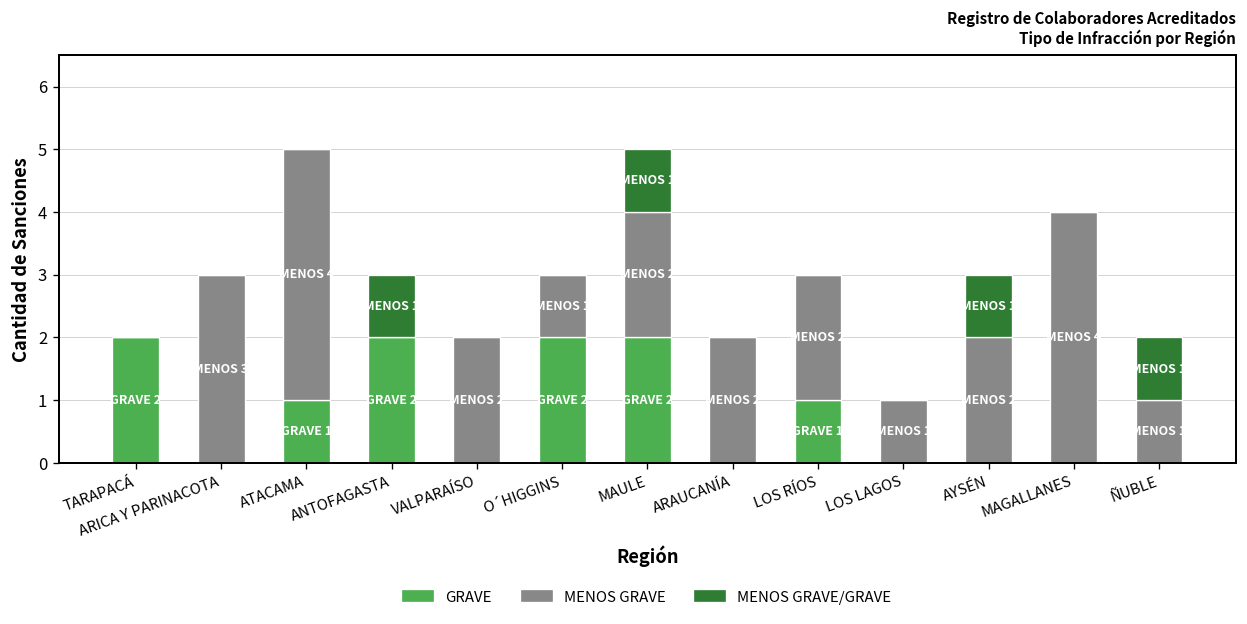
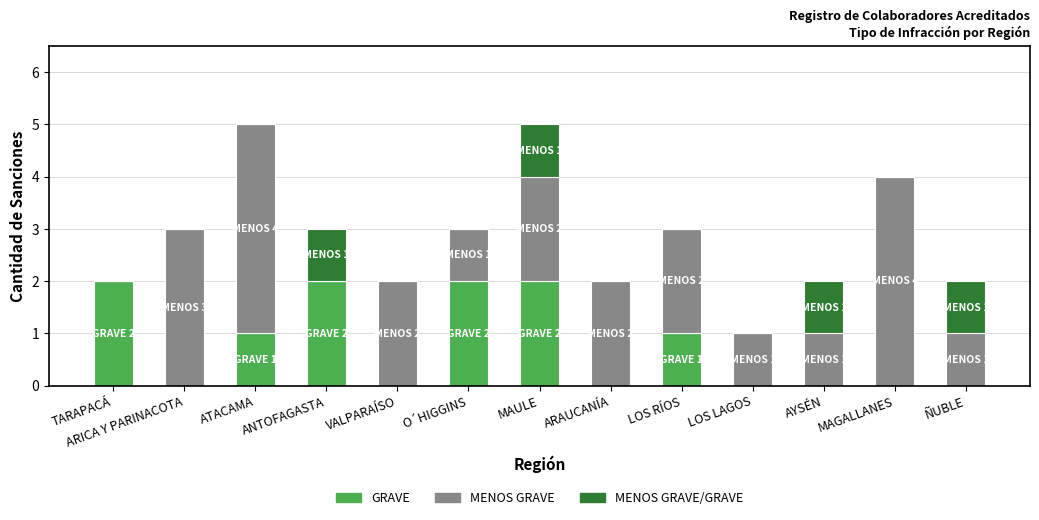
  {
    "GRAVE": {
      "TARAPACÁ": 2,
      "ATACAMA": 1,
      "ANTOFAGASTA": 2,
      "O´HIGGINS": 2,
      "MAULE": 2,
      "LOS RÍOS": 1
    },
    "MENOS GRAVE": {
      "ARICA Y PARINACOTA": 3,
      "ATACAMA": 4,
      "VALPARAÍSO": 2,
      "O´HIGGINS": 1,
      "MAULE": 2,
      "ARAUCANÍA": 2,
      "LOS RÍOS": 2,
      "LOS LAGOS": 1,
-     "AYSÉN": 2,
+     "AYSÉN": 1,
      "MAGALLANES": 4,
      "ÑUBLE": 1
    },
    "MENOS GRAVE/GRAVE": {
      "ANTOFAGASTA": 1,
      "MAULE": 1,
      "AYSÉN": 1,
      "ÑUBLE": 1
    }
  }
